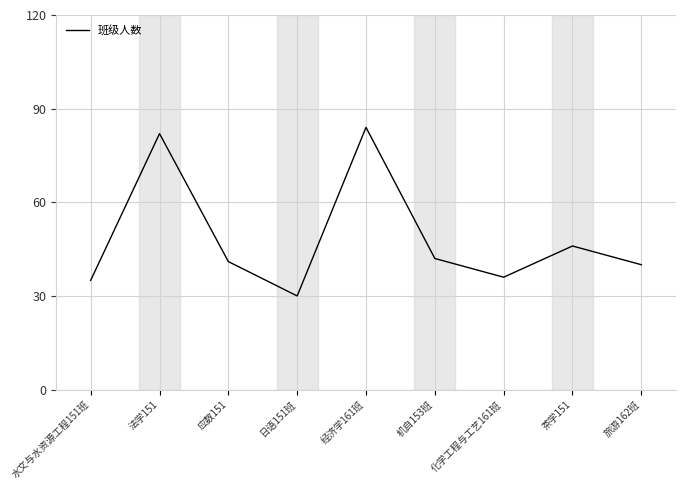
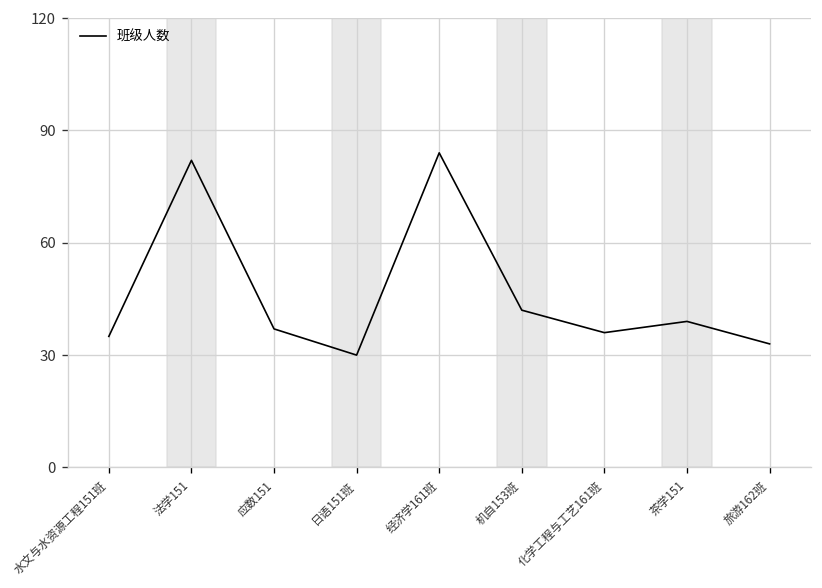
  {
    "水文与水资源工程151班": 35,
    "法学151": 82,
-   "应数151": 41,
+   "应数151": 37,
    "日语151班": 30,
    "经济学161班": 84,
    "机自153班": 42,
    "化学工程与工艺161班": 36,
-   "茶学151": 46,
-   "旅游162班": 40
+   "茶学151": 39,
+   "旅游162班": 33
  }
